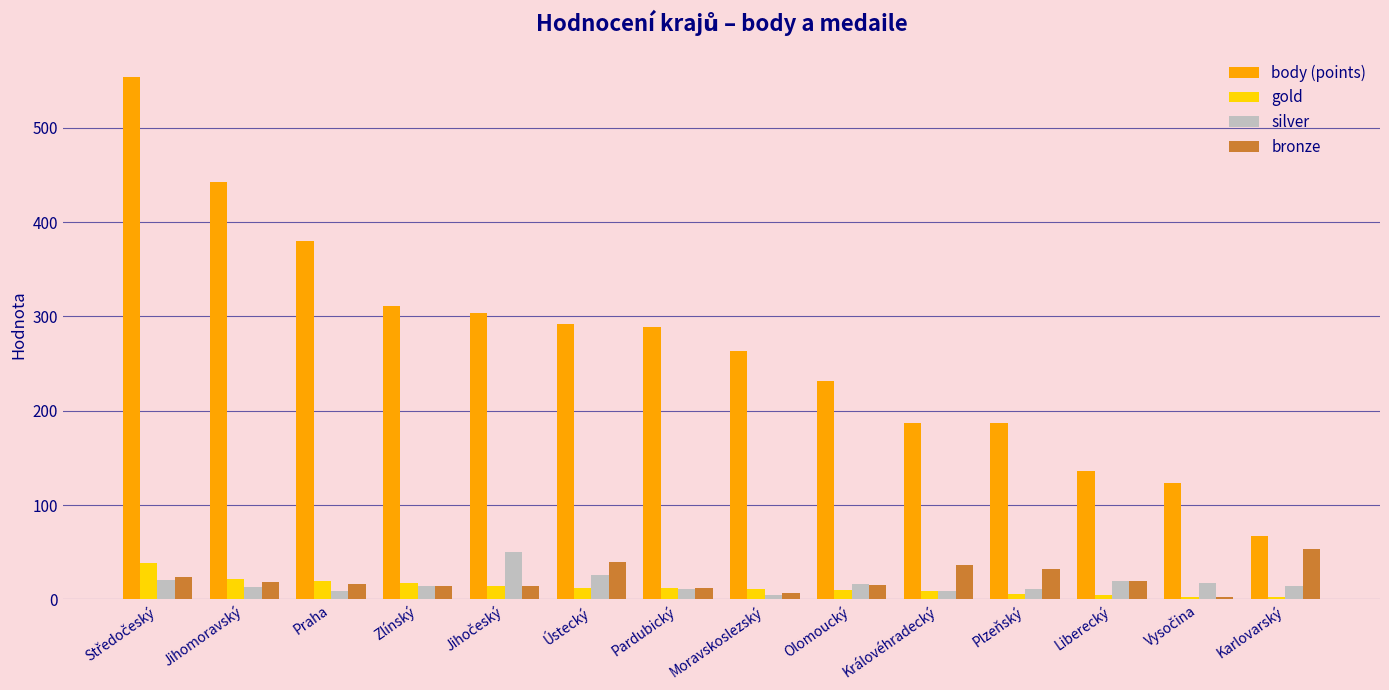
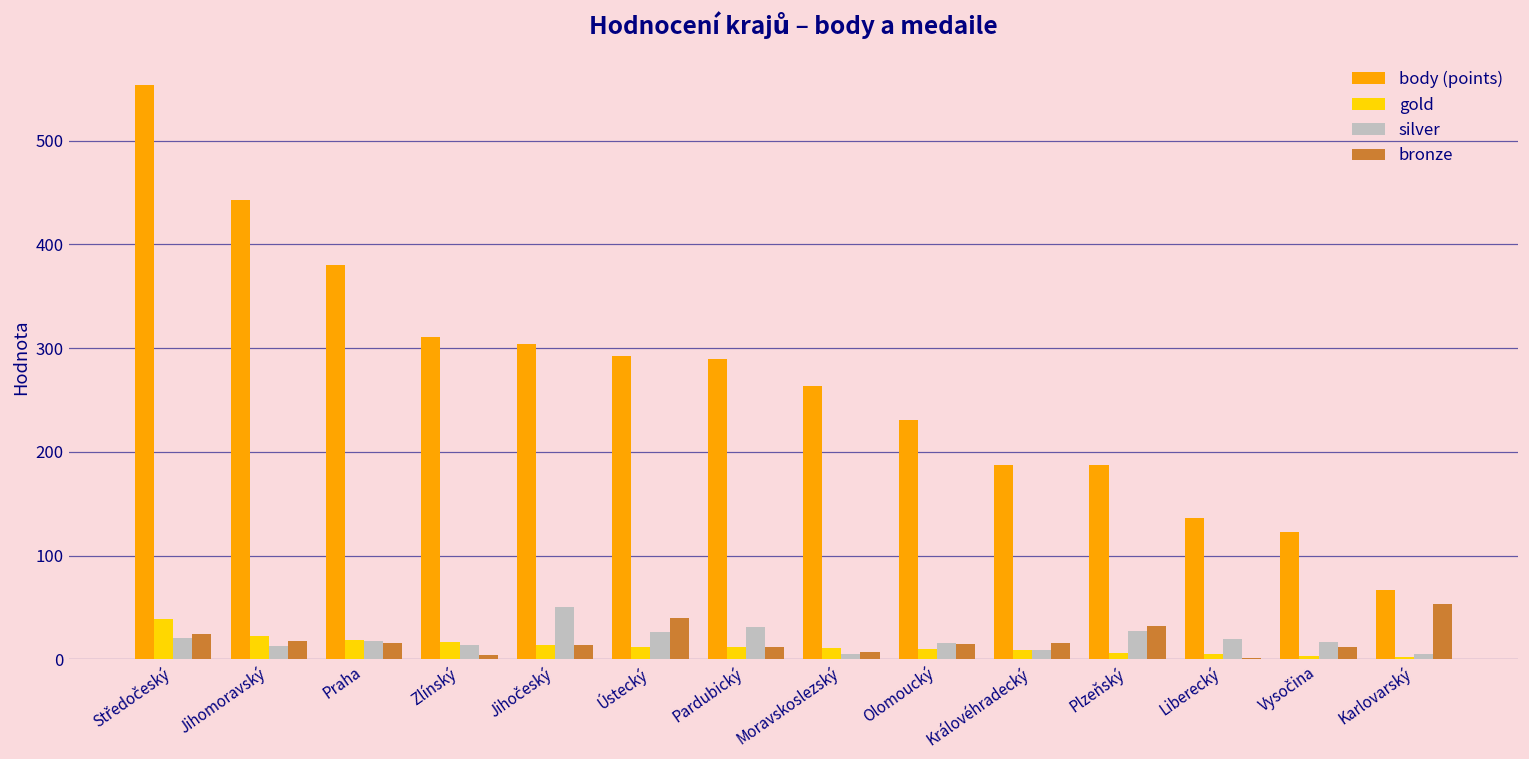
  {
    "silver": {
      "Středočeský": 20,
      "Jihomoravský": 10,
-     "Praha": 10,
+     "Praha": 20,
      "Zlínský": 10,
      "Jihočeský": 50,
      "Ústecký": 30,
-     "Pardubický": 10,
+     "Pardubický": 30,
      "Moravskoslezský": 10,
      "Olomoucký": 20,
      "Královéhradecký": 10,
-     "Plzeňský": 10,
+     "Plzeňský": 30,
      "Liberecký": 20,
      "Vysočina": 20,
-     "Karlovarský": 14
+     "Karlovarský": 5
    },
    "bronze": {
      "Středočeský": 20,
      "Jihomoravský": 20,
      "Praha": 20,
-     "Zlínský": 10,
+     "Zlínský": 0,
      "Jihočeský": 10,
      "Ústecký": 40,
      "Pardubický": 10,
      "Moravskoslezský": 10,
      "Olomoucký": 20,
-     "Královéhradecký": 40,
+     "Královéhradecký": 20,
      "Plzeňský": 30,
-     "Liberecký": 20,
-     "Vysočina": 0,
+     "Liberecký": 0,
+     "Vysočina": 10,
      "Karlovarský": 50
    }
  }
